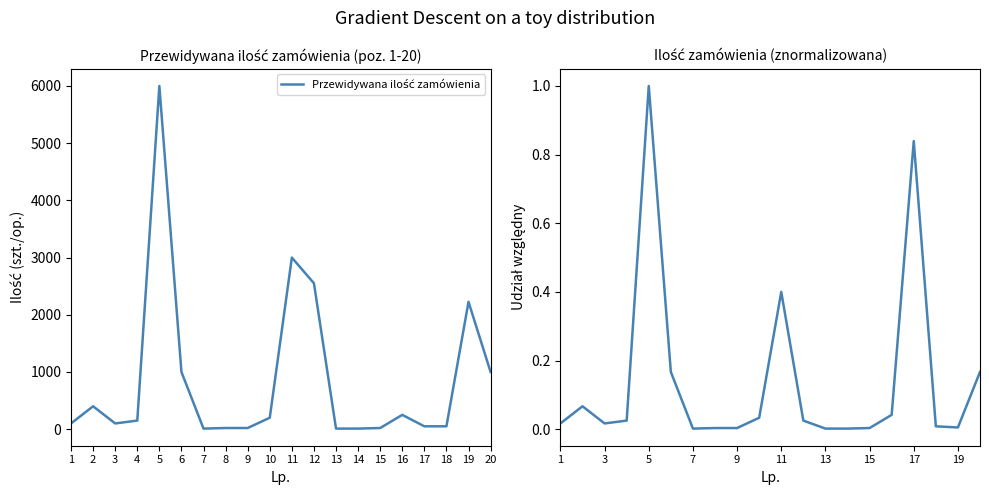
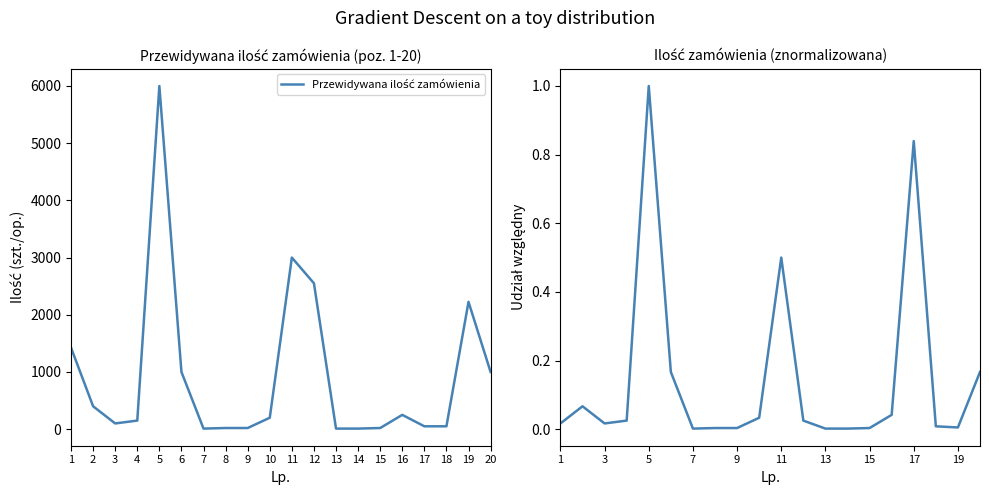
  {
    "Przewidywana ilość zamówienia (poz. 1-20)": {
-     "1": 100,
+     "1": 1400,
      "2": 400,
      "3": 100,
      "4": 200,
      "5": 6000,
      "6": 1000,
      "7": 0,
      "8": 0,
      "9": 0,
      "10": 200,
      "11": 3000,
      "12": 2600,
      "13": 0,
      "14": 0,
      "15": 0,
      "16": 300,
      "17": 100,
      "18": 100,
      "19": 2200,
      "20": 1000
    },
    "Ilość zamówienia (znormalizowana)": {
      "1": 0.02,
      "3": 0.02,
      "5": 1.0,
      "7": 0.0,
      "9": 0.0,
-     "11": 0.4,
+     "11": 0.5,
      "13": 0.0,
      "15": 0.0,
      "17": 0.84,
      "19": 0.0
    }
  }
